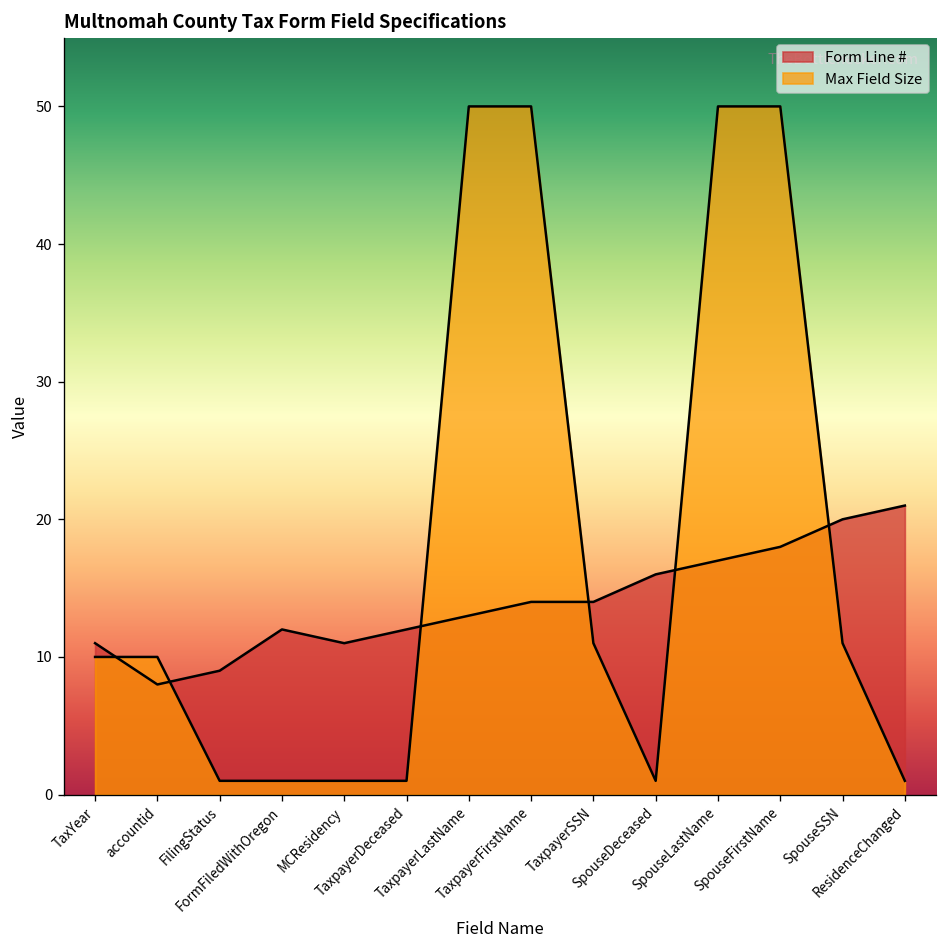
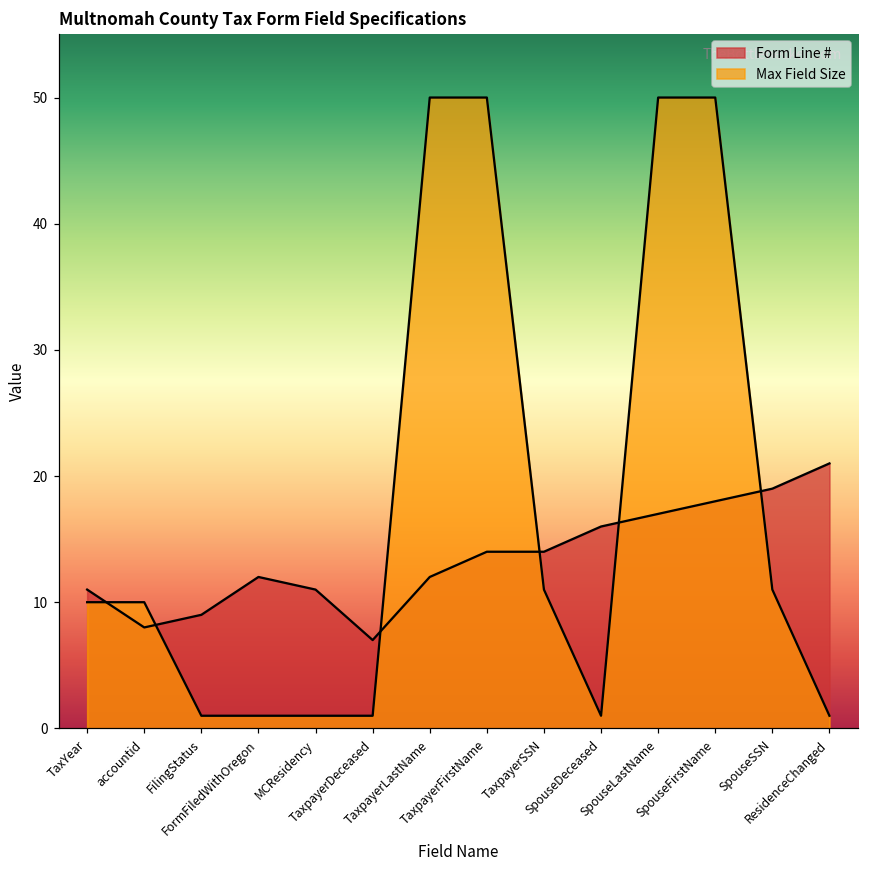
  {
    "Form Line #": {
      "TaxYear": 11,
      "accountid": 8,
      "FilingStatus": 9,
      "FormFiledWithOregon": 12,
      "MCResidency": 11,
-     "TaxpayerDeceased": 12,
-     "TaxpayerLastName": 13,
+     "TaxpayerDeceased": 7,
+     "TaxpayerLastName": 12,
      "TaxpayerFirstName": 14,
      "TaxpayerSSN": 14,
      "SpouseDeceased": 16,
      "SpouseLastName": 17,
      "SpouseFirstName": 18,
-     "SpouseSSN": 20,
+     "SpouseSSN": 19,
      "ResidenceChanged": 21
    },
    "Max Field Size": {
      "TaxYear": 10,
      "accountid": 10,
      "FilingStatus": 1,
      "FormFiledWithOregon": 1,
      "MCResidency": 1,
      "TaxpayerDeceased": 1,
      "TaxpayerLastName": 50,
      "TaxpayerFirstName": 50,
      "TaxpayerSSN": 11,
      "SpouseDeceased": 1,
      "SpouseLastName": 50,
      "SpouseFirstName": 50,
      "SpouseSSN": 11,
      "ResidenceChanged": 1
    }
  }
